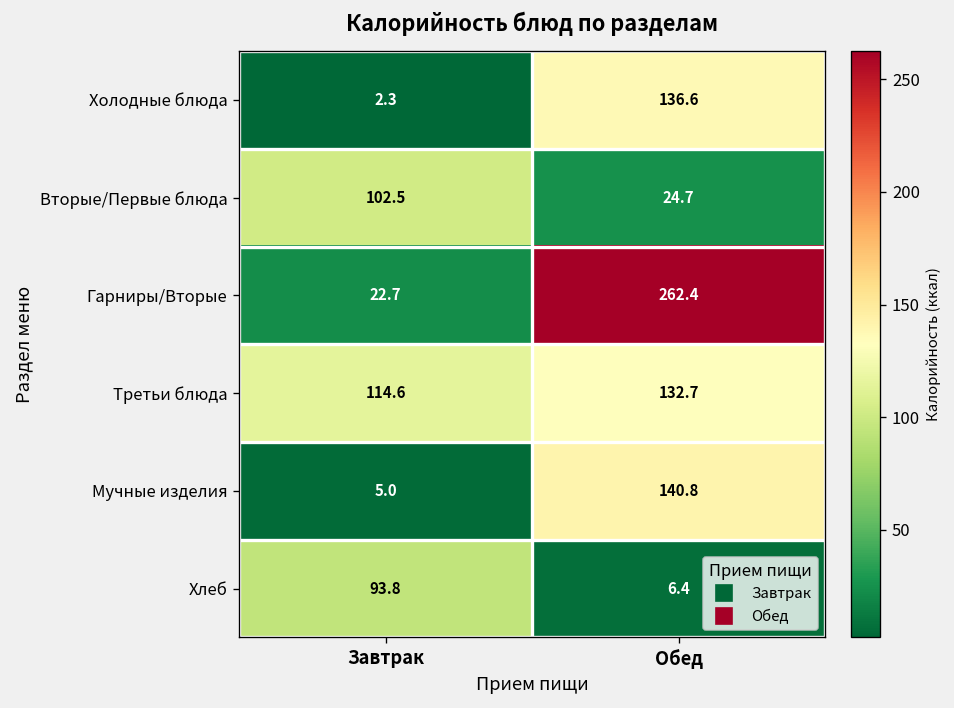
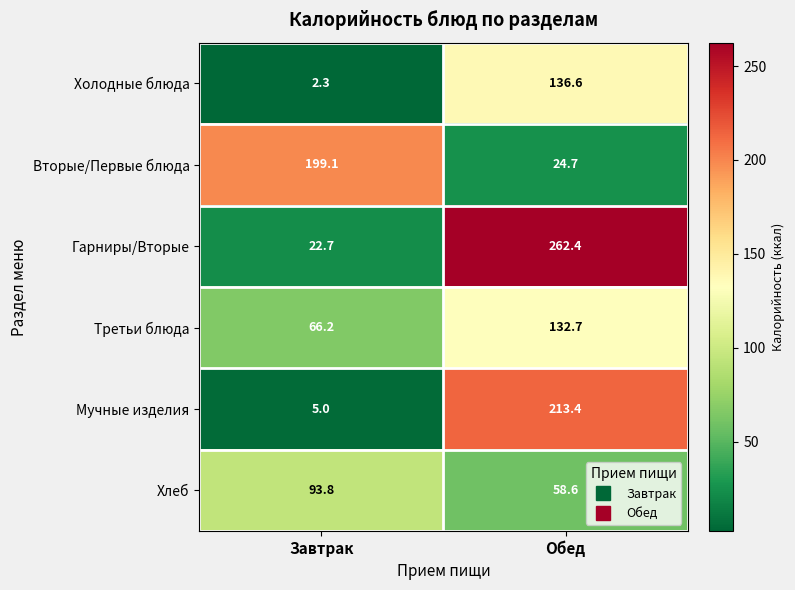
  {
    "Холодные блюда": {
      "Завтрак": 2.3,
      "Обед": 136.6
    },
    "Вторые/Первые блюда": {
-     "Завтрак": 102.5,
+     "Завтрак": 199.1,
      "Обед": 24.7
    },
    "Гарниры/Вторые": {
      "Завтрак": 22.7,
      "Обед": 262.4
    },
    "Третьи блюда": {
-     "Завтрак": 114.6,
+     "Завтрак": 66.2,
      "Обед": 132.7
    },
    "Мучные изделия": {
      "Завтрак": 5.0,
-     "Обед": 140.8
+     "Обед": 213.4
    },
    "Хлеб": {
      "Завтрак": 93.8,
-     "Обед": 6.4
+     "Обед": 58.6
    }
  }
